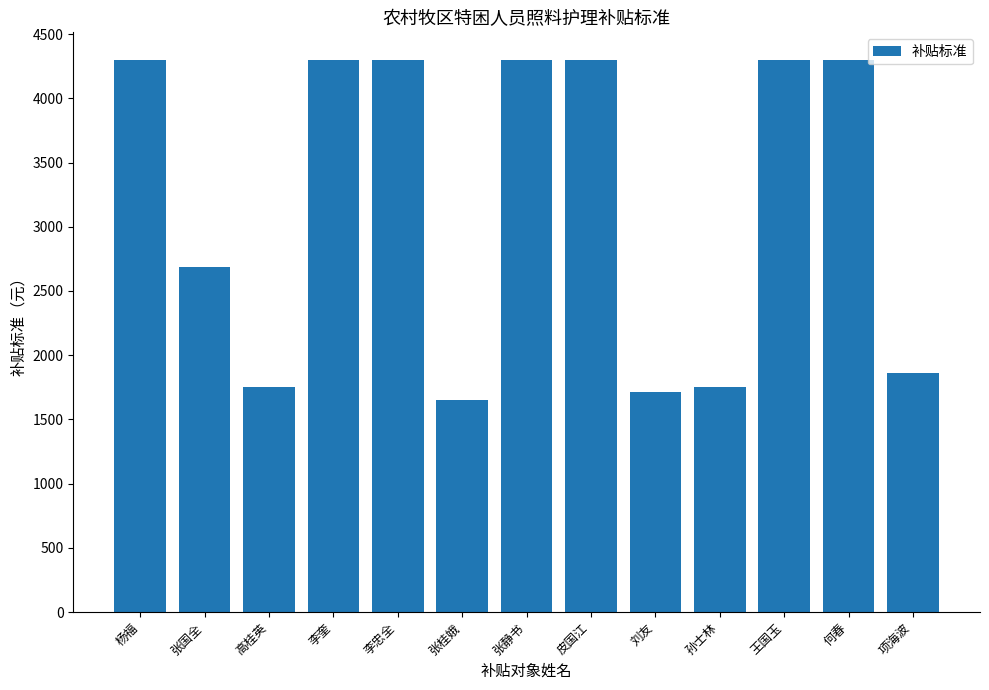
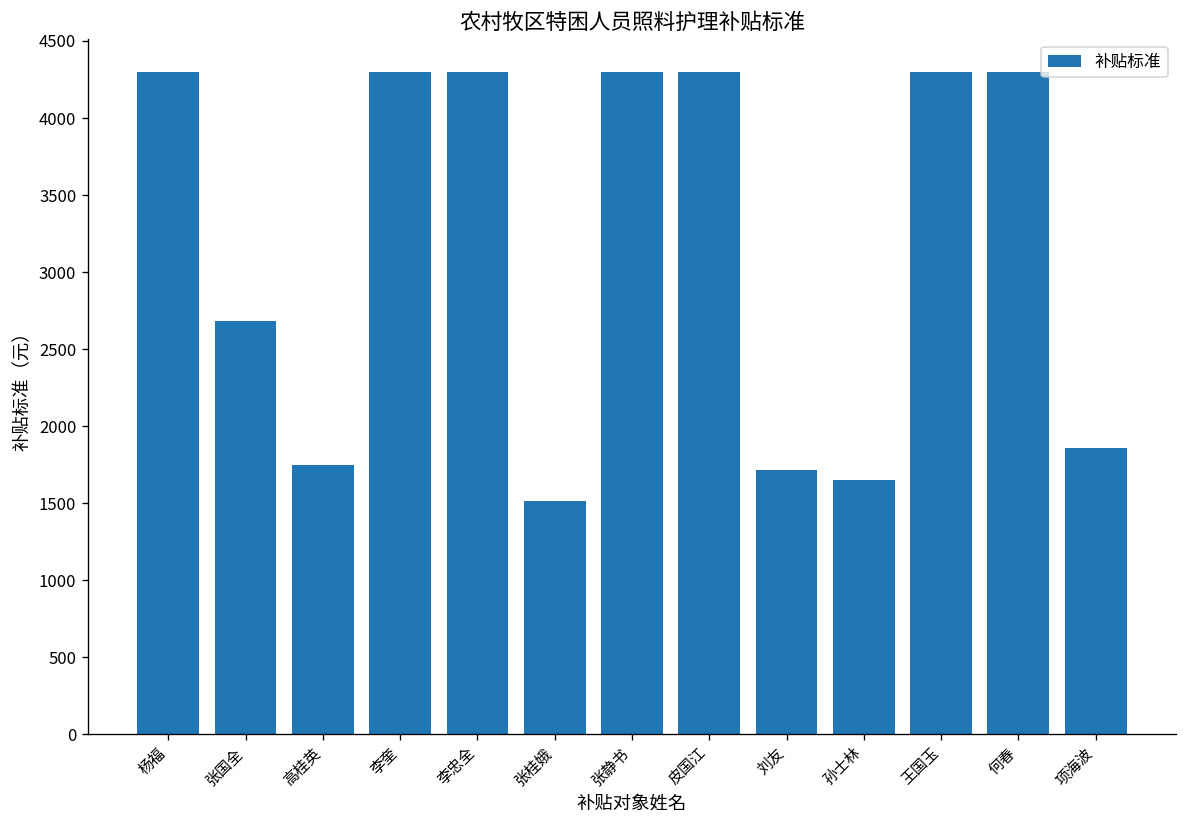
  {
    "杨福": 4300,
    "张国全": 2690,
    "高桂英": 1750,
    "李奎": 4300,
    "李忠全": 4300,
-   "张桂娥": 1650,
+   "张桂娥": 1520,
    "张静书": 4300,
    "皮国江": 4300,
    "刘友": 1720,
-   "孙士林": 1760,
+   "孙士林": 1650,
    "王国玉": 4300,
    "何春": 4300,
    "项海波": 1860
  }
